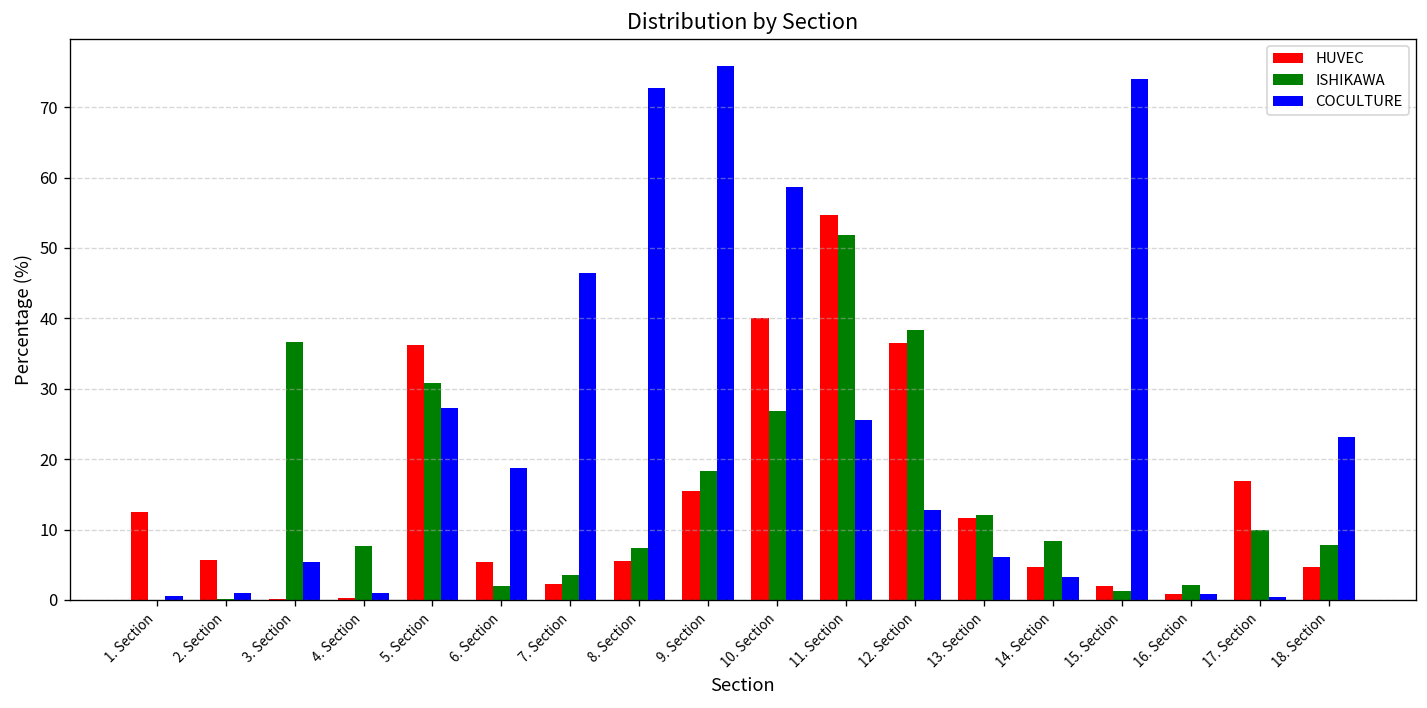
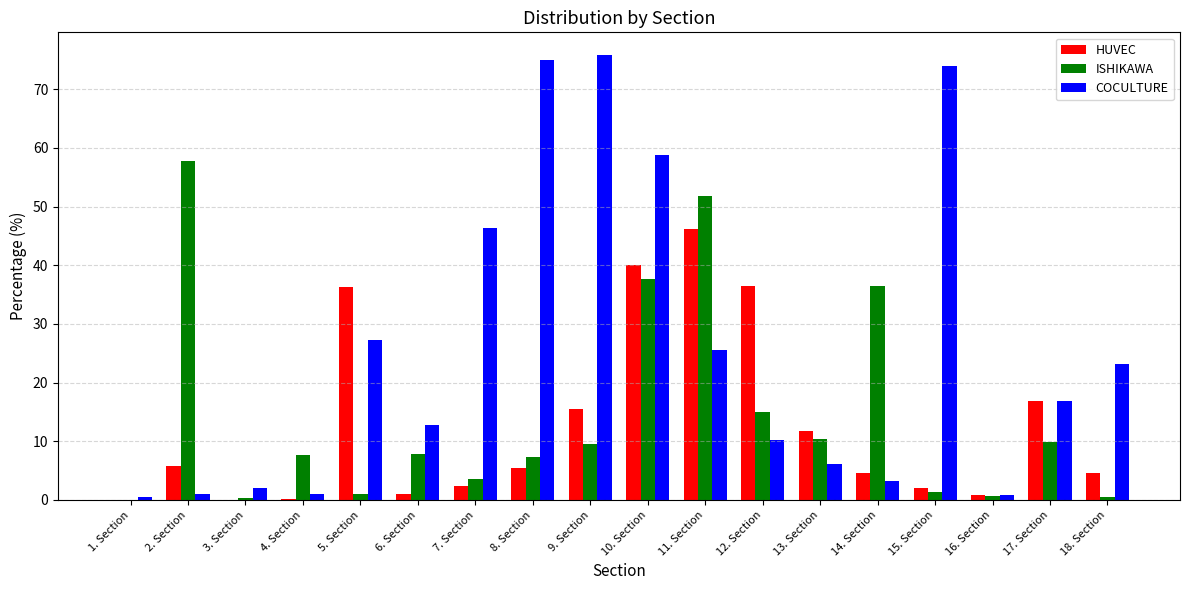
  {
    "HUVEC": {
-     "1. Section": 13,
+     "1. Section": 0,
      "2. Section": 6,
      "5. Section": 36,
-     "6. Section": 5,
+     "6. Section": 1,
      "7. Section": 2,
      "8. Section": 6,
      "9. Section": 15,
      "10. Section": 40,
-     "11. Section": 55,
+     "11. Section": 46,
      "12. Section": 36,
      "13. Section": 12,
      "14. Section": 5,
      "15. Section": 2,
      "16. Section": 1,
      "17. Section": 17,
      "18. Section": 5
    },
    "ISHIKAWA": {
-     "2. Section": 0,
-     "3. Section": 37,
+     "2. Section": 58,
+     "3. Section": 0,
      "4. Section": 8,
-     "5. Section": 31,
-     "6. Section": 2,
+     "5. Section": 1,
+     "6. Section": 8,
      "7. Section": 4,
      "8. Section": 7,
-     "9. Section": 18,
-     "10. Section": 27,
+     "9. Section": 10,
+     "10. Section": 38,
      "11. Section": 52,
-     "12. Section": 38,
-     "13. Section": 12,
-     "14. Section": 8,
+     "12. Section": 15,
+     "13. Section": 10,
+     "14. Section": 37,
      "15. Section": 1,
-     "16. Section": 2,
+     "16. Section": 1,
      "17. Section": 10,
-     "18. Section": 8
+     "18. Section": 1
    },
    "COCULTURE": {
      "1. Section": 1,
      "2. Section": 1,
-     "3. Section": 5,
+     "3. Section": 2,
      "4. Section": 1,
      "5. Section": 27,
-     "6. Section": 19,
+     "6. Section": 13,
      "7. Section": 46,
-     "8. Section": 73,
+     "8. Section": 75,
      "9. Section": 76,
      "10. Section": 59,
      "11. Section": 26,
-     "12. Section": 13,
+     "12. Section": 10,
      "13. Section": 6,
      "14. Section": 3,
      "15. Section": 74,
      "16. Section": 1,
-     "17. Section": 0,
+     "17. Section": 17,
      "18. Section": 23
    }
  }
